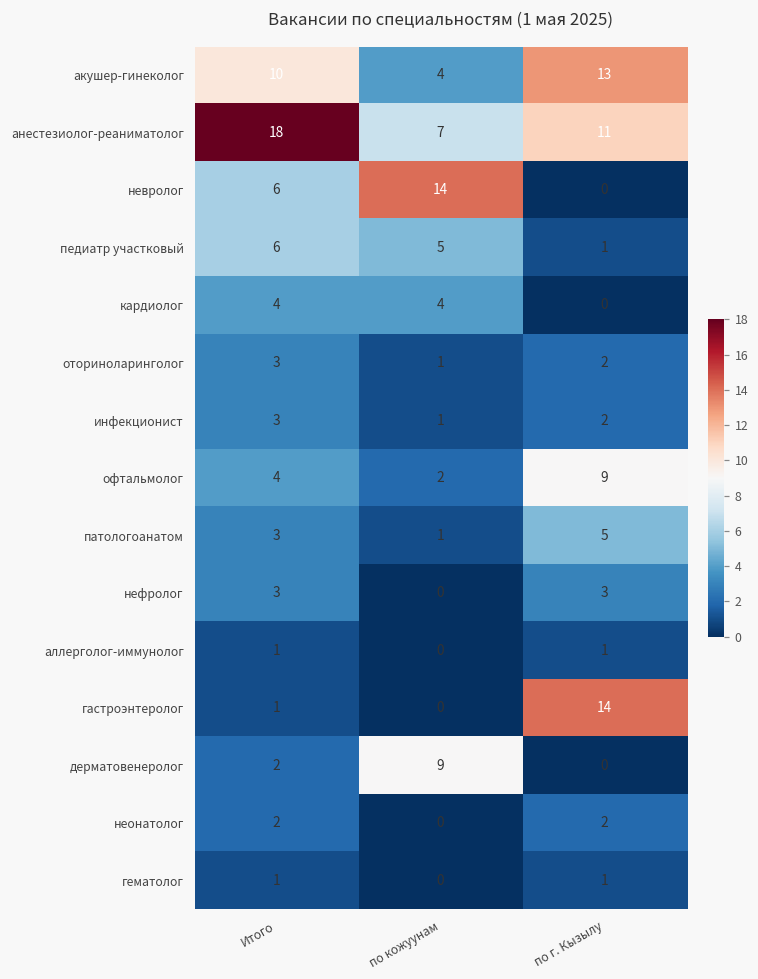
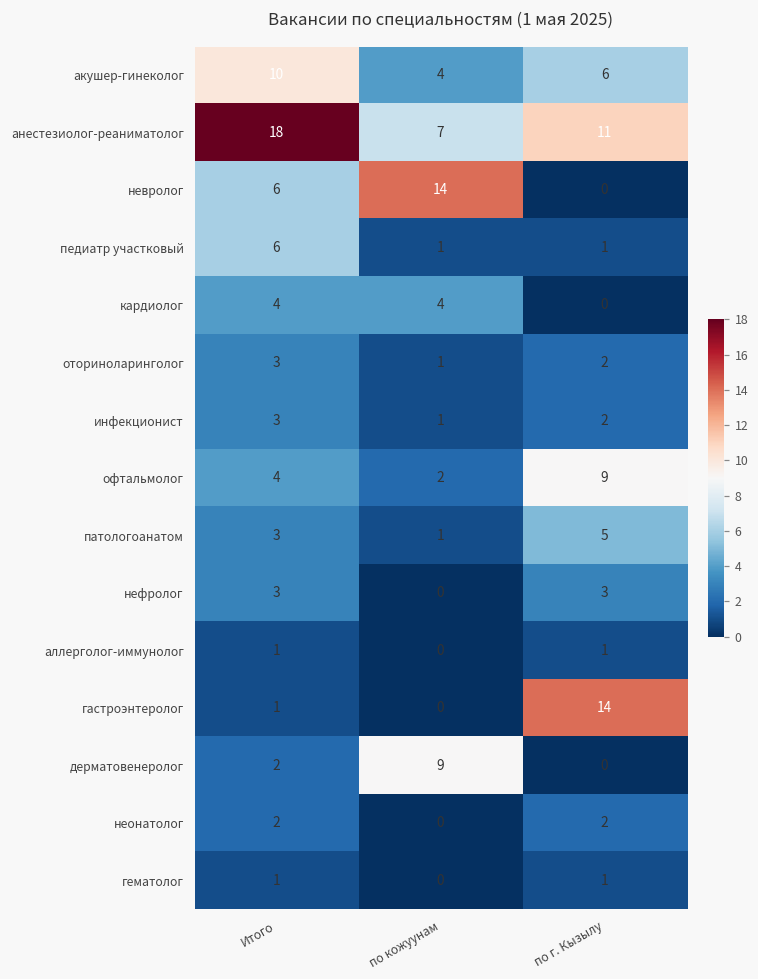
  {
    "акушер-гинеколог": {
      "по кожуунам": 4,
-     "по г. Кызылу": 13
+     "по г. Кызылу": 6
    },
    "анестезиолог-реаниматолог": {
      "Итого": 18,
      "по кожуунам": 7,
      "по г. Кызылу": 11
    },
    "невролог": {
      "Итого": 6,
      "по кожуунам": 14
    },
    "педиатр участковый": {
      "Итого": 6,
-     "по кожуунам": 5,
+     "по кожуунам": 1,
      "по г. Кызылу": 1
    },
    "кардиолог": {
      "Итого": 4,
      "по кожуунам": 4
    },
    "оториноларинголог": {
      "Итого": 3,
      "по кожуунам": 1,
      "по г. Кызылу": 2
    },
    "инфекционист": {
      "Итого": 3,
      "по кожуунам": 1,
      "по г. Кызылу": 2
    },
    "офтальмолог": {
      "Итого": 4,
      "по кожуунам": 2,
      "по г. Кызылу": 9
    },
    "патологоанатом": {
      "Итого": 3,
      "по кожуунам": 1,
      "по г. Кызылу": 5
    },
    "нефролог": {
      "Итого": 3,
      "по г. Кызылу": 3
    },
    "аллерголог-иммунолог": {
      "Итого": 1,
      "по г. Кызылу": 1
    },
    "гастроэнтеролог": {
      "Итого": 1,
      "по г. Кызылу": 14
    },
    "дерматовенеролог": {
      "Итого": 2,
      "по кожуунам": 9
    },
    "неонатолог": {
      "Итого": 2,
      "по г. Кызылу": 2
    },
    "гематолог": {
      "Итого": 1,
      "по г. Кызылу": 1
    }
  }
